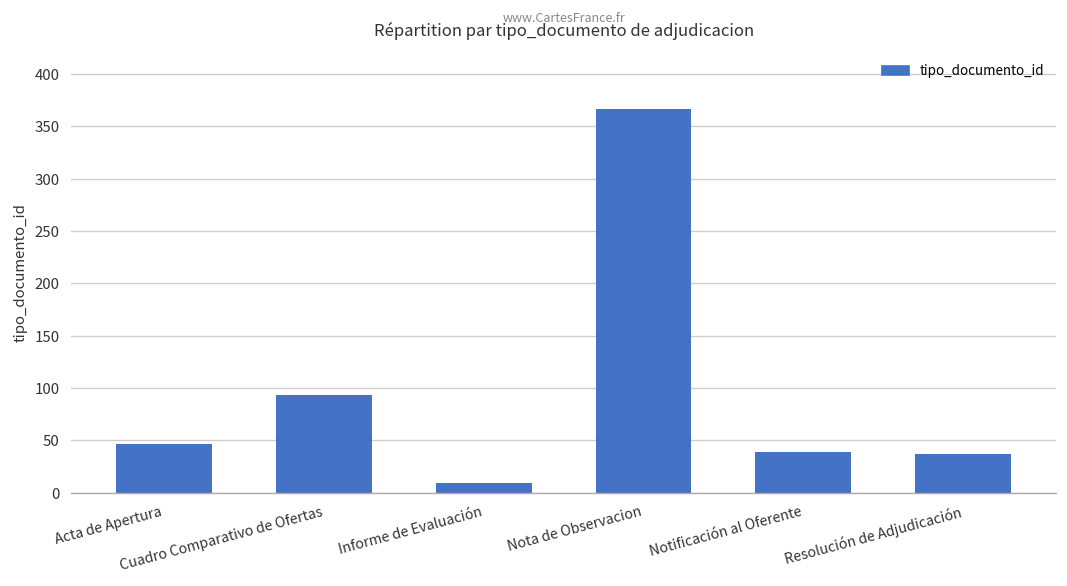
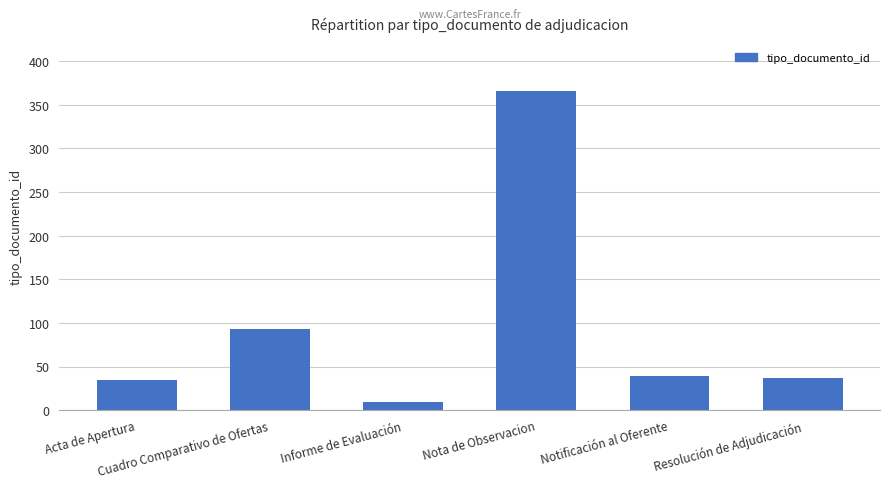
  {
-   "Acta de Apertura": 50,
+   "Acta de Apertura": 40,
    "Cuadro Comparativo de Ofertas": 90,
    "Informe de Evaluación": 10,
    "Nota de Observacion": 370,
    "Notificación al Oferente": 40,
    "Resolución de Adjudicación": 40
  }
